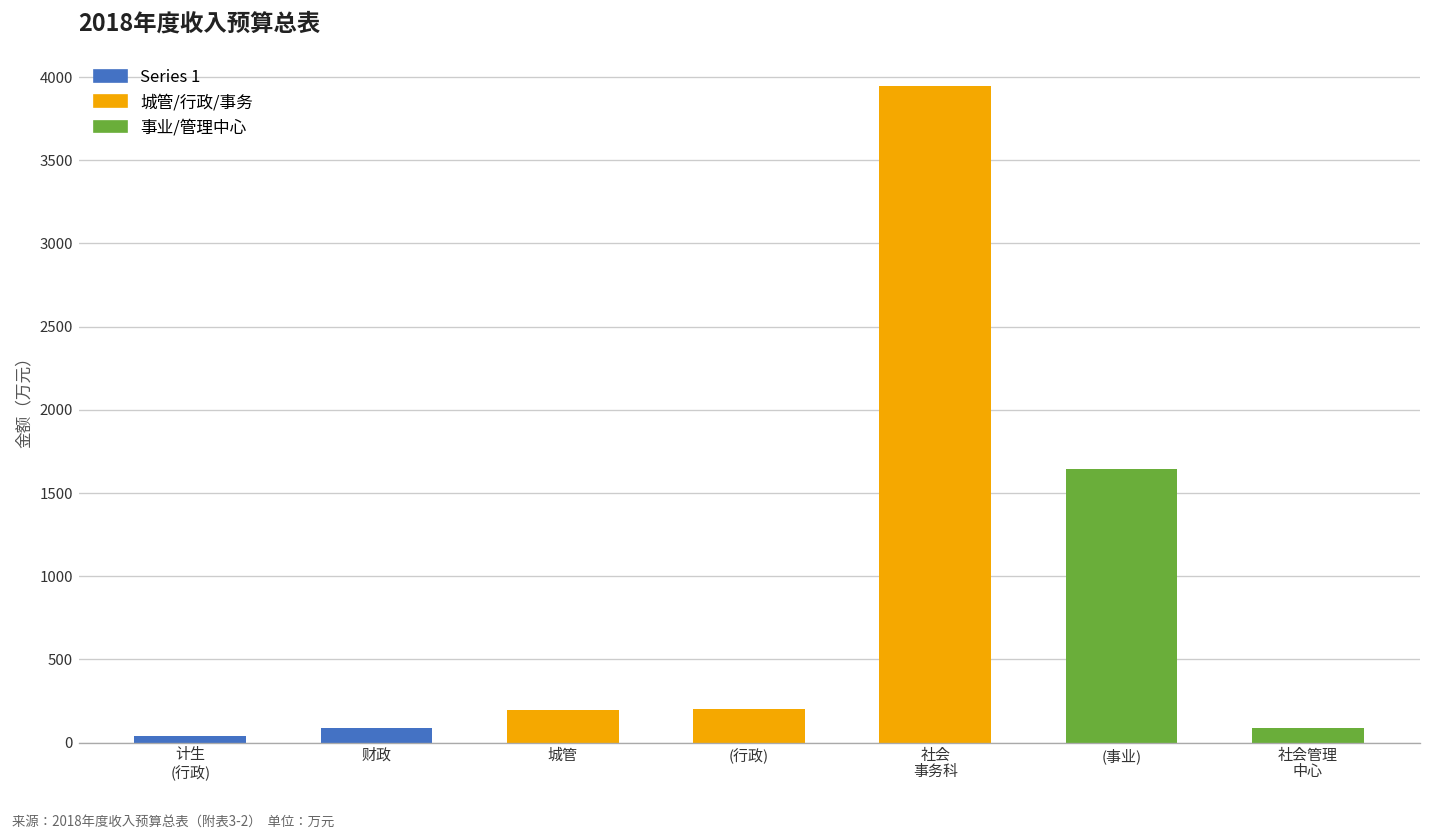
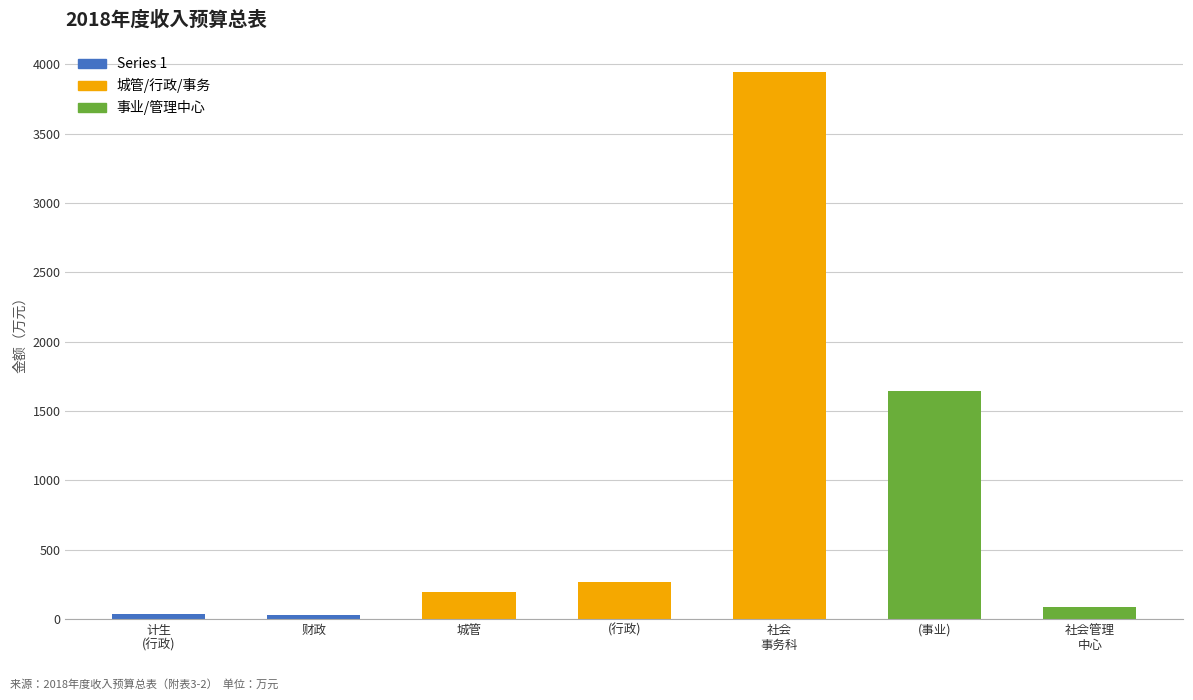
  {
    "计生 (行政)": 40,
-   "财政": 90,
+   "财政": 30,
    "城管": 200,
-   "(行政)": 200,
+   "(行政)": 270,
    "社会 事务科": 3940,
    "(事业)": 1650,
    "社会管理 中心": 90
  }
